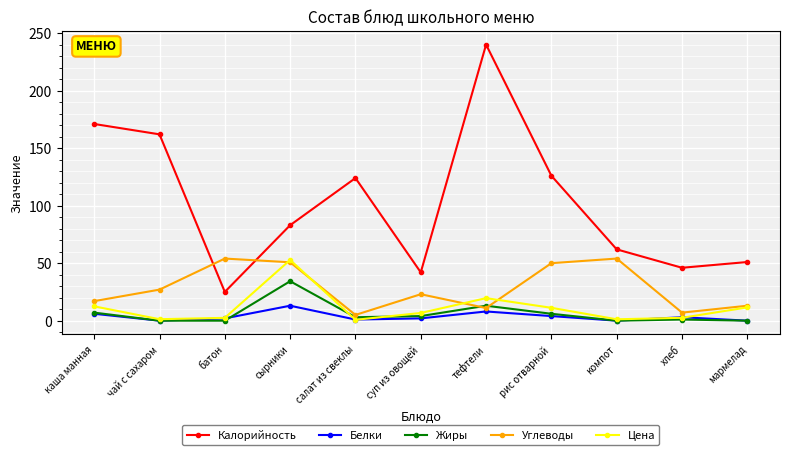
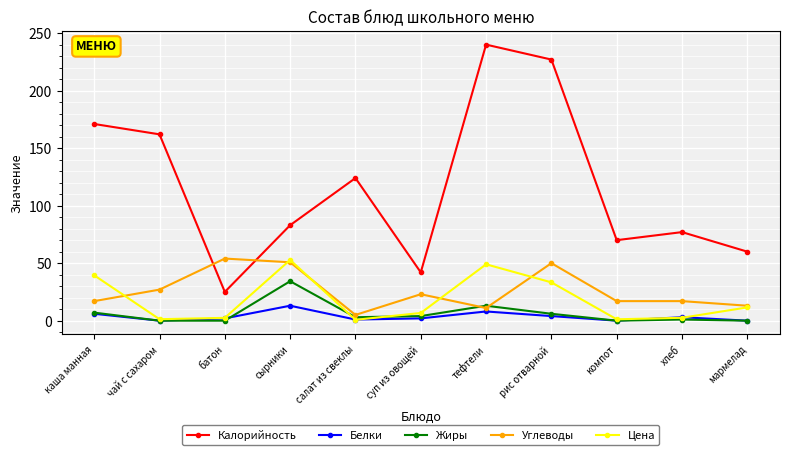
  {
    "Калорийность": {
      "каша манная": 171,
      "чай с сахаром": 162,
      "батон": 25,
      "сырники": 83,
      "салат из свеклы": 124,
      "суп из овощей": 42,
      "тефтели": 240,
-     "рис отварной": 126,
-     "компот": 62,
-     "хлеб": 46,
-     "мармелад": 51
+     "рис отварной": 227,
+     "компот": 70,
+     "хлеб": 77,
+     "мармелад": 60
    },
    "Белки": {
      "сырники": 13,
      "тефтели": 8
    },
    "Жиры": {
      "сырники": 34
    },
    "Углеводы": {
      "каша манная": 17,
      "чай с сахаром": 27,
      "батон": 54,
      "суп из овощей": 23,
      "рис отварной": 50,
-     "компот": 54,
-     "хлеб": 7
+     "компот": 17,
+     "хлеб": 17
    },
    "Цена": {
-     "каша манная": 12,
+     "каша манная": 39,
      "суп из овощей": 7,
-     "тефтели": 20,
-     "рис отварной": 11
+     "тефтели": 49,
+     "рис отварной": 33
    }
  }
